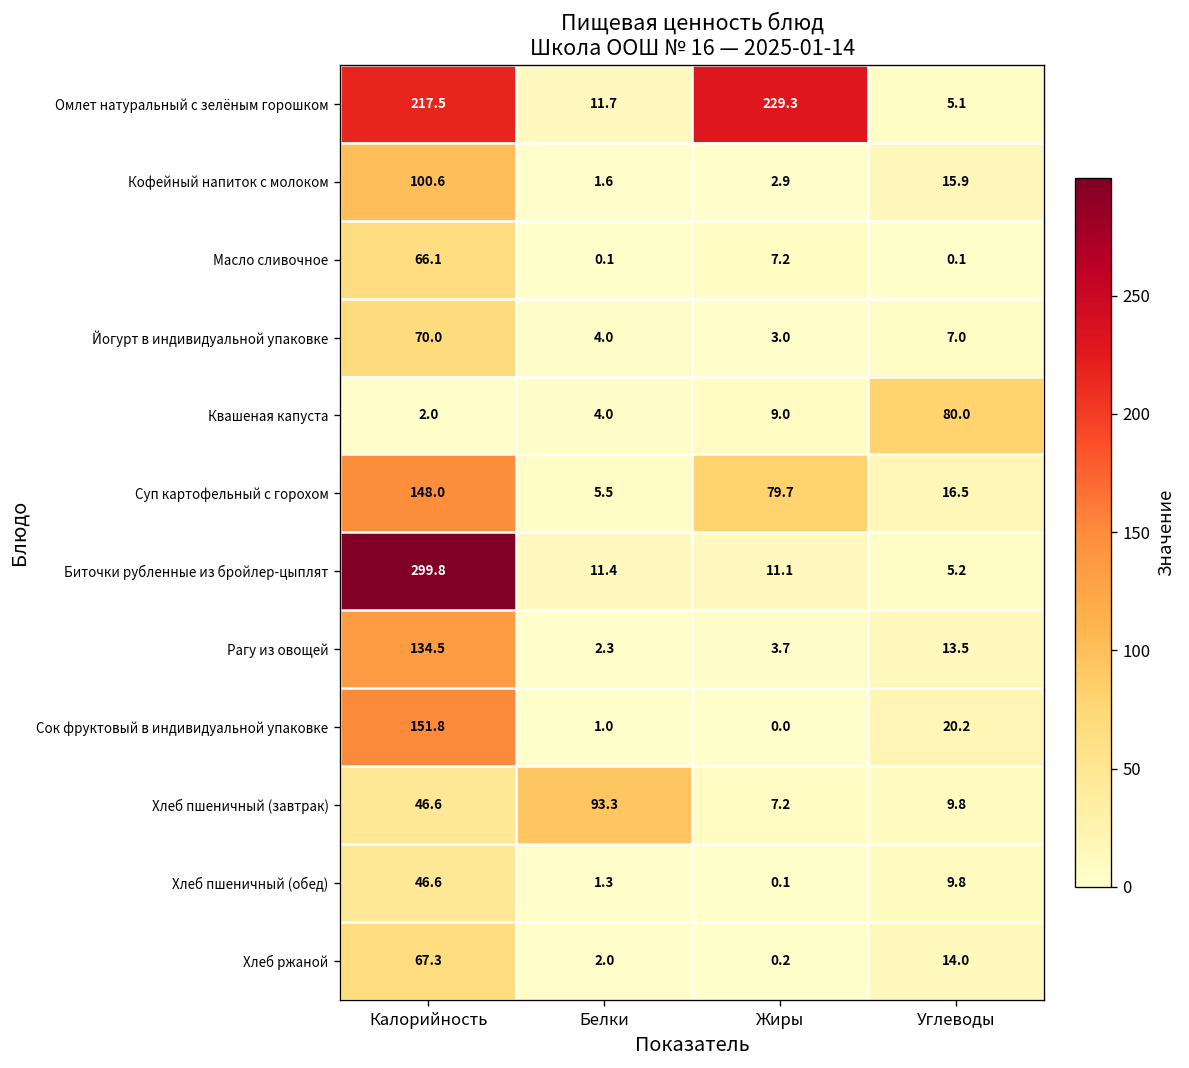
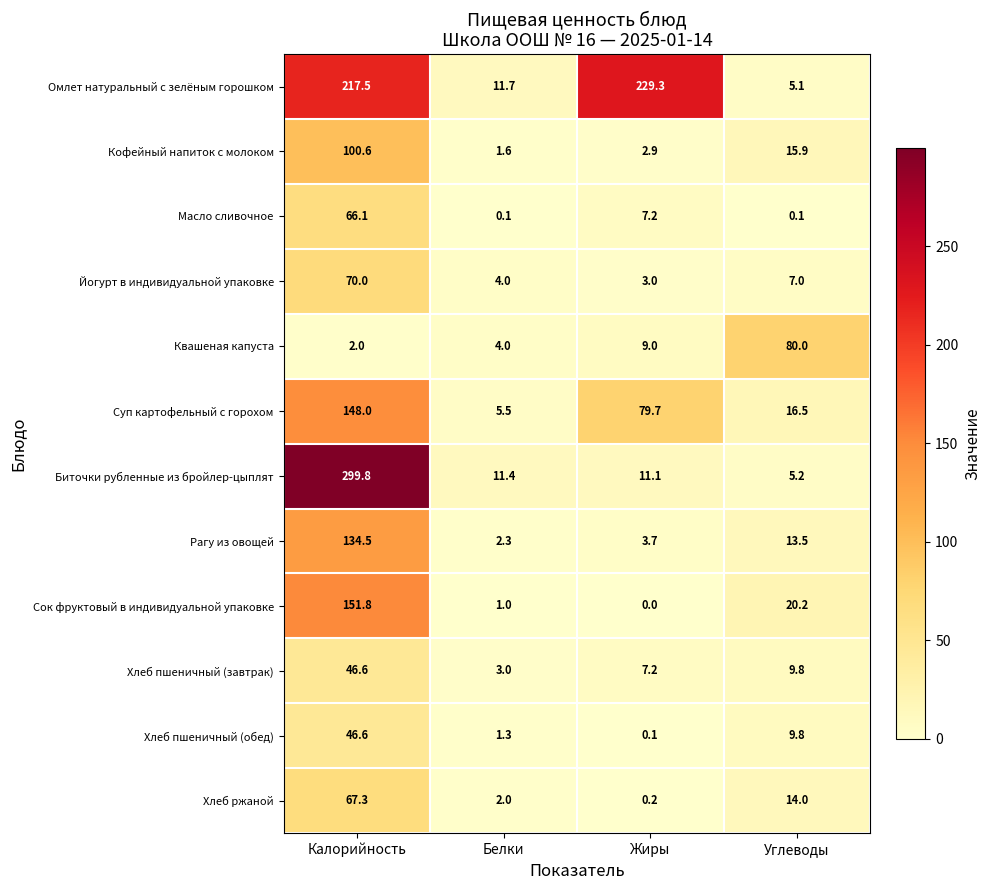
  {
    "Омлет натуральный с зелёным горошком": {
      "Калорийность": 217.5,
      "Белки": 11.7,
      "Жиры": 229.3,
      "Углеводы": 5.1
    },
    "Кофейный напиток с молоком": {
      "Калорийность": 100.6,
      "Белки": 1.6,
      "Жиры": 2.9,
      "Углеводы": 15.9
    },
    "Масло сливочное": {
      "Калорийность": 66.1,
      "Белки": 0.1,
      "Жиры": 7.2,
      "Углеводы": 0.1
    },
    "Йогурт в индивидуальной упаковке": {
      "Калорийность": 70.0,
      "Белки": 4.0,
      "Жиры": 3.0,
      "Углеводы": 7.0
    },
    "Квашеная капуста": {
      "Калорийность": 2.0,
      "Белки": 4.0,
      "Жиры": 9.0,
      "Углеводы": 80.0
    },
    "Суп картофельный с горохом": {
      "Калорийность": 148.0,
      "Белки": 5.5,
      "Жиры": 79.7,
      "Углеводы": 16.5
    },
    "Биточки рубленные из бройлер-цыплят": {
      "Калорийность": 299.8,
      "Белки": 11.4,
      "Жиры": 11.1,
      "Углеводы": 5.2
    },
    "Рагу из овощей": {
      "Калорийность": 134.5,
      "Белки": 2.3,
      "Жиры": 3.7,
      "Углеводы": 13.5
    },
    "Сок фруктовый в индивидуальной упаковке": {
      "Калорийность": 151.8,
      "Белки": 1.0,
      "Жиры": 0.0,
      "Углеводы": 20.2
    },
    "Хлеб пшеничный (завтрак)": {
      "Калорийность": 46.6,
-     "Белки": 93.3,
+     "Белки": 3.0,
      "Жиры": 7.2,
      "Углеводы": 9.8
    },
    "Хлеб пшеничный (обед)": {
      "Калорийность": 46.6,
      "Белки": 1.3,
      "Жиры": 0.1,
      "Углеводы": 9.8
    },
    "Хлеб ржаной": {
      "Калорийность": 67.3,
      "Белки": 2.0,
      "Жиры": 0.2,
      "Углеводы": 14.0
    }
  }
